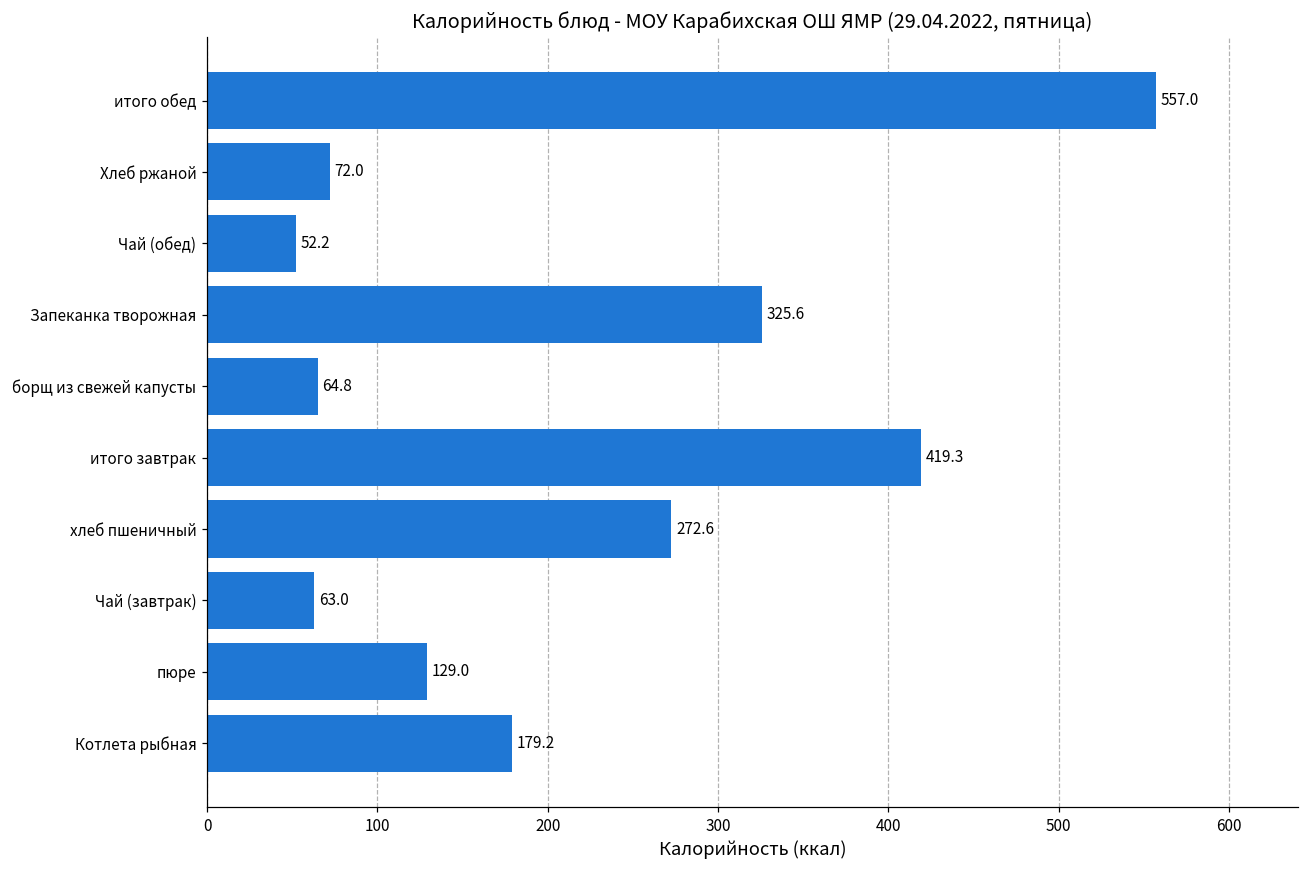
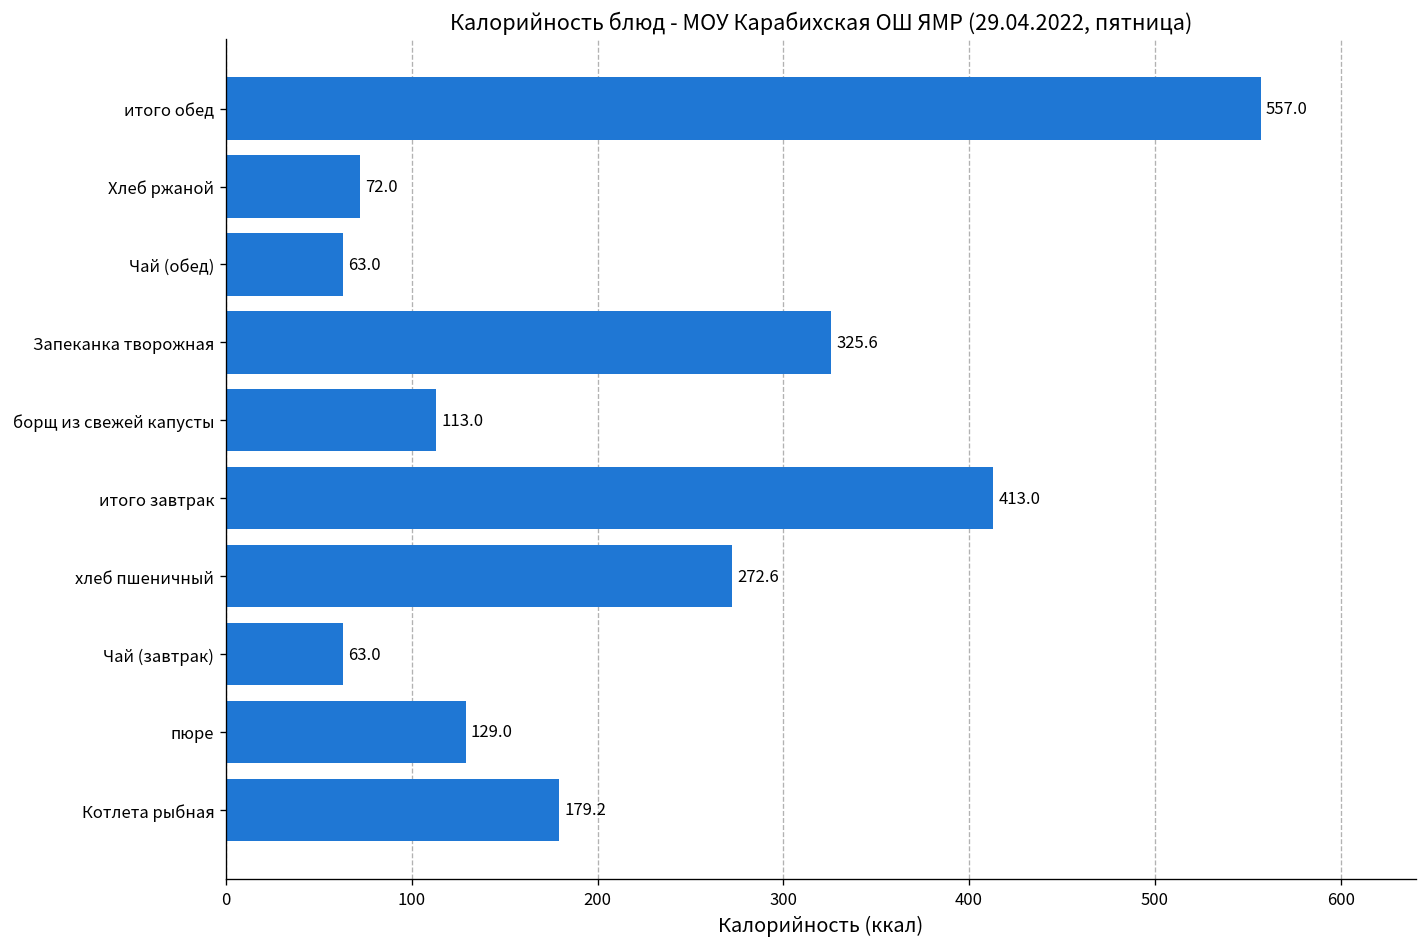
  {
    "итого обед": 557.0,
    "Хлеб ржаной": 72.0,
-   "Чай (обед)": 52.2,
+   "Чай (обед)": 63.0,
    "Запеканка творожная": 325.6,
-   "борщ из свежей капусты": 64.8,
-   "итого завтрак": 419.3,
+   "борщ из свежей капусты": 113.0,
+   "итого завтрак": 413.0,
    "хлеб пшеничный": 272.6,
    "Чай (завтрак)": 63.0,
    "пюре": 129.0,
    "Котлета рыбная": 179.2
  }
